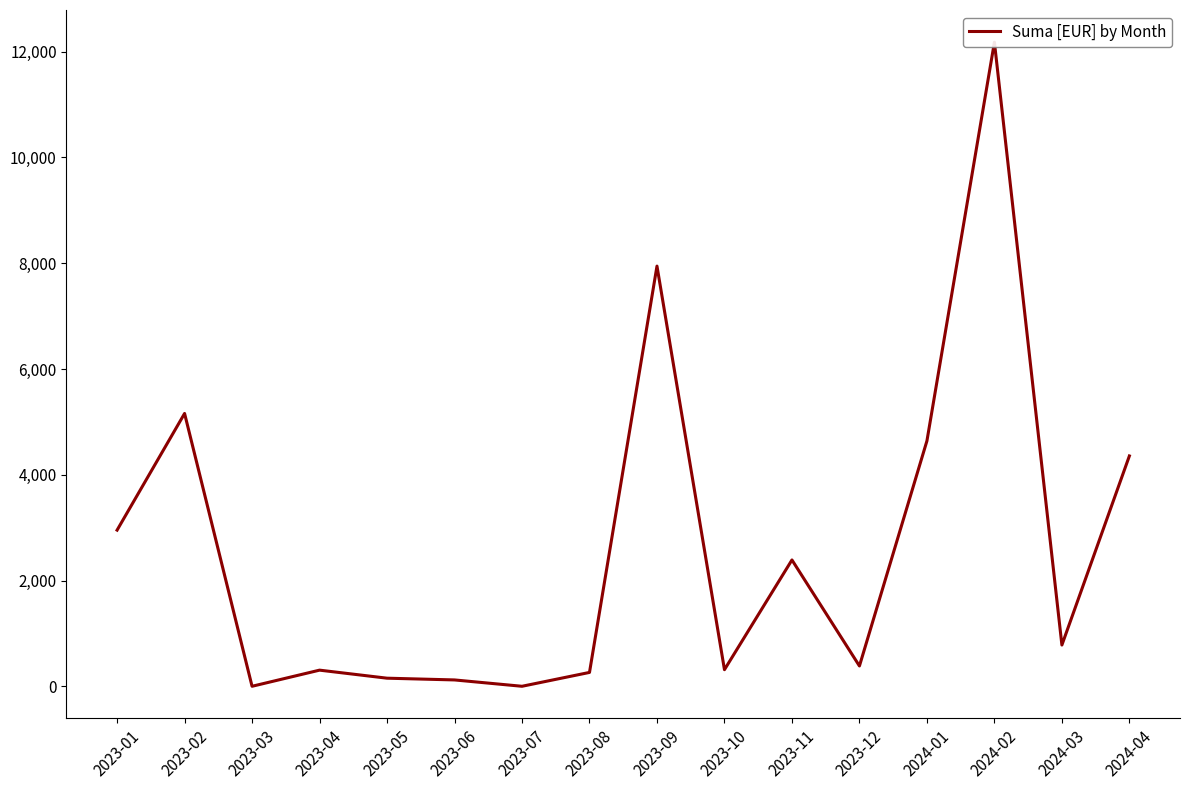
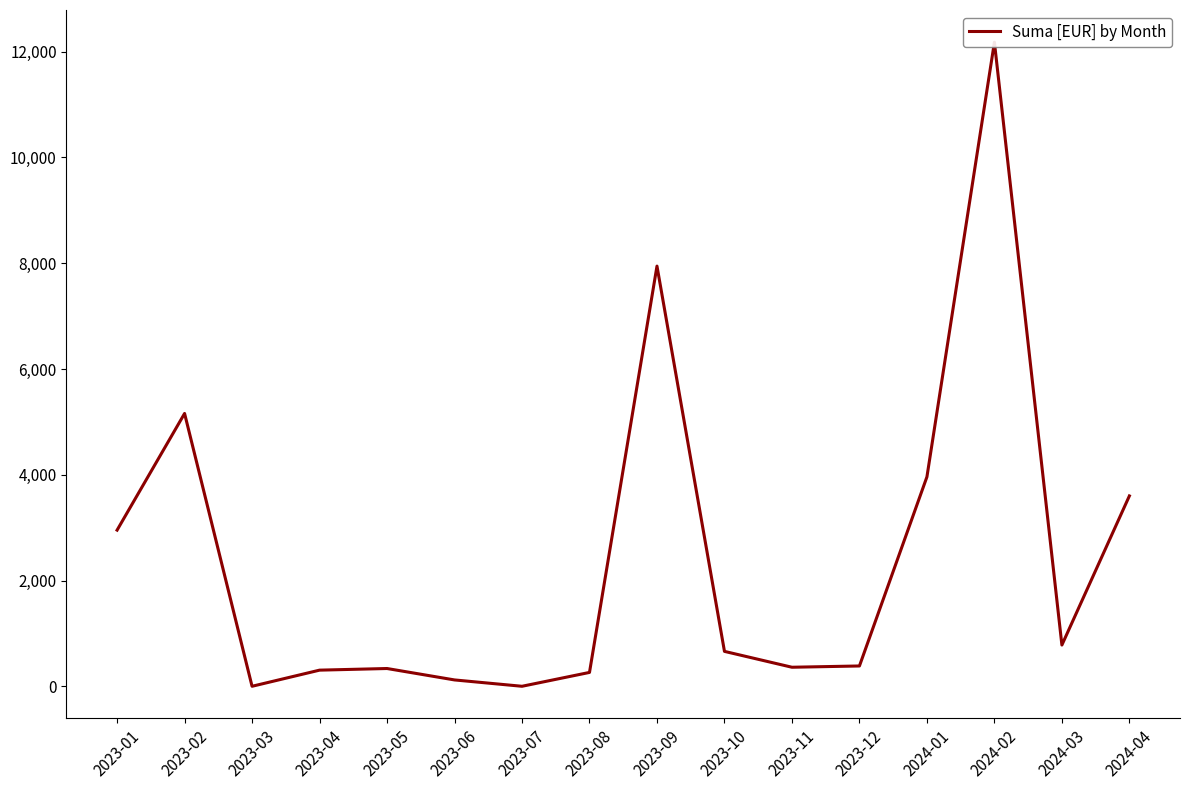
  {
    "2023-01": "3,000",
    "2023-02": "5,200",
    "2023-03": "0",
    "2023-04": "300",
-   "2023-05": "200",
+   "2023-05": "300",
    "2023-06": "100",
    "2023-07": "0",
    "2023-08": "300",
    "2023-09": "7,900",
-   "2023-10": "300",
-   "2023-11": "2,400",
+   "2023-10": "700",
+   "2023-11": "400",
    "2023-12": "400",
-   "2024-01": "4,600",
+   "2024-01": "4,000",
    "2024-03": "800",
-   "2024-04": "4,400"
+   "2024-04": "3,600"
  }
